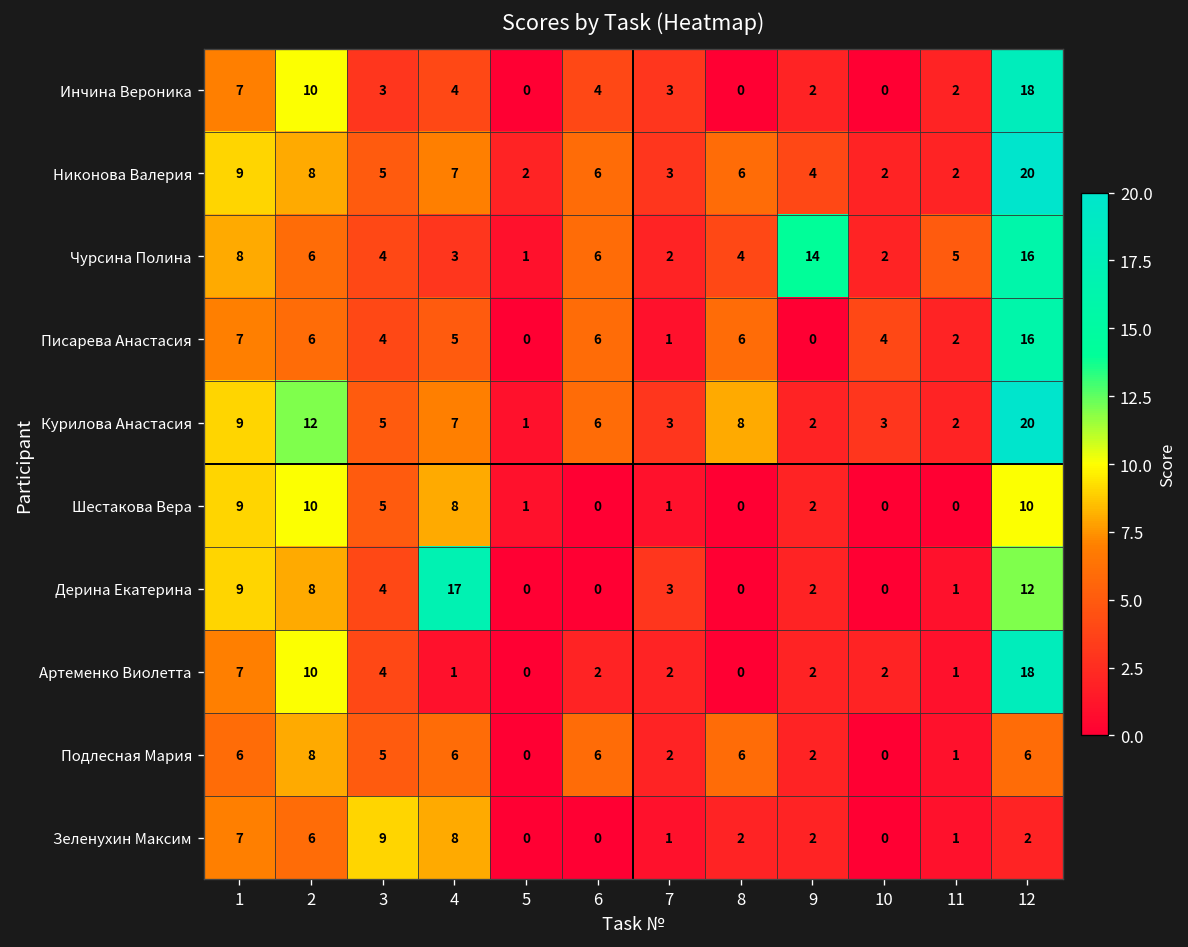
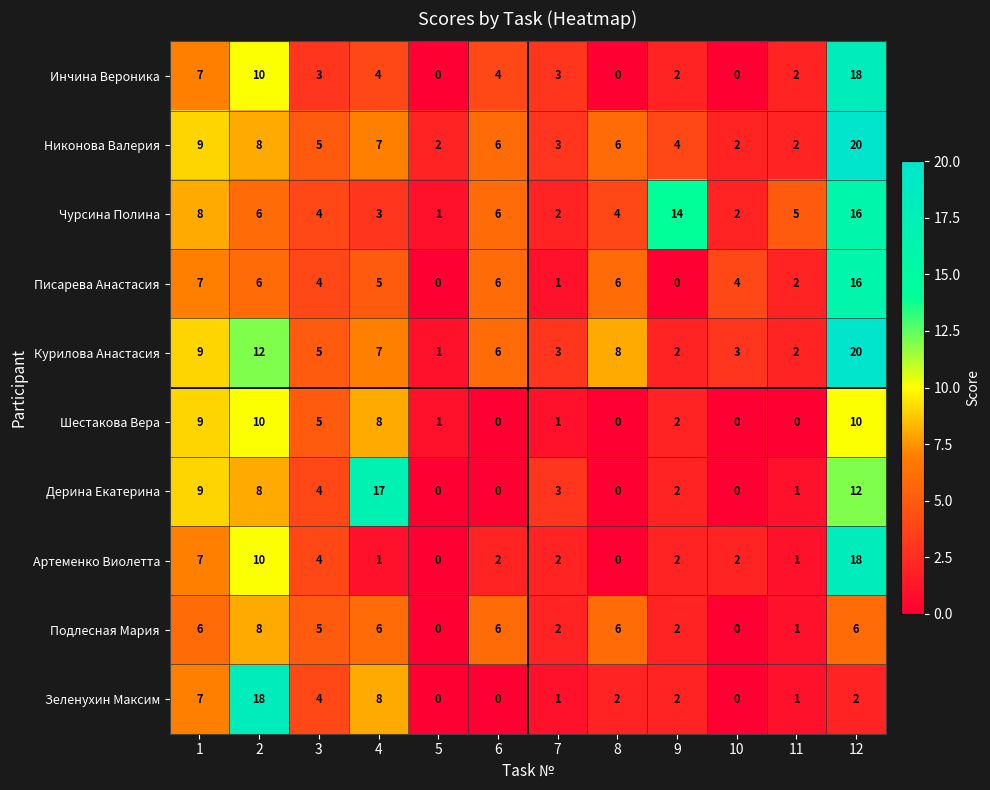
  {
    "Инчина Вероника": {
      "1": 7,
      "2": 10,
      "3": 3,
      "4": 4,
      "5": 0,
      "6": 4,
      "7": 3,
      "8": 0,
      "9": 2,
      "10": 0,
      "11": 2,
      "12": 18
    },
    "Никонова Валерия": {
      "1": 9,
      "2": 8,
      "3": 5,
      "4": 7,
      "5": 2,
      "6": 6,
      "7": 3,
      "8": 6,
      "9": 4,
      "10": 2,
      "11": 2,
      "12": 20
    },
    "Чурсина Полина": {
      "1": 8,
      "2": 6,
      "3": 4,
      "4": 3,
      "5": 1,
      "6": 6,
      "7": 2,
      "8": 4,
      "9": 14,
      "10": 2,
      "11": 5,
      "12": 16
    },
    "Писарева Анастасия": {
      "1": 7,
      "2": 6,
      "3": 4,
      "4": 5,
      "5": 0,
      "6": 6,
      "7": 1,
      "8": 6,
      "9": 0,
      "10": 4,
      "11": 2,
      "12": 16
    },
    "Курилова Анастасия": {
      "1": 9,
      "2": 12,
      "3": 5,
      "4": 7,
      "5": 1,
      "6": 6,
      "7": 3,
      "8": 8,
      "9": 2,
      "10": 3,
      "11": 2,
      "12": 20
    },
    "Шестакова Вера": {
      "1": 9,
      "2": 10,
      "3": 5,
      "4": 8,
      "5": 1,
      "6": 0,
      "7": 1,
      "8": 0,
      "9": 2,
      "10": 0,
      "11": 0,
      "12": 10
    },
    "Дерина Екатерина": {
      "1": 9,
      "2": 8,
      "3": 4,
      "4": 17,
      "5": 0,
      "6": 0,
      "7": 3,
      "8": 0,
      "9": 2,
      "10": 0,
      "11": 1,
      "12": 12
    },
    "Артеменко Виолетта": {
      "1": 7,
      "2": 10,
      "3": 4,
      "4": 1,
      "5": 0,
      "6": 2,
      "7": 2,
      "8": 0,
      "9": 2,
      "10": 2,
      "11": 1,
      "12": 18
    },
    "Подлесная Мария": {
      "1": 6,
      "2": 8,
      "3": 5,
      "4": 6,
      "5": 0,
      "6": 6,
      "7": 2,
      "8": 6,
      "9": 2,
      "10": 0,
      "11": 1,
      "12": 6
    },
    "Зеленухин Максим": {
      "1": 7,
-     "2": 6,
-     "3": 9,
+     "2": 18,
+     "3": 4,
      "4": 8,
      "5": 0,
      "6": 0,
      "7": 1,
      "8": 2,
      "9": 2,
      "10": 0,
      "11": 1,
      "12": 2
    }
  }
